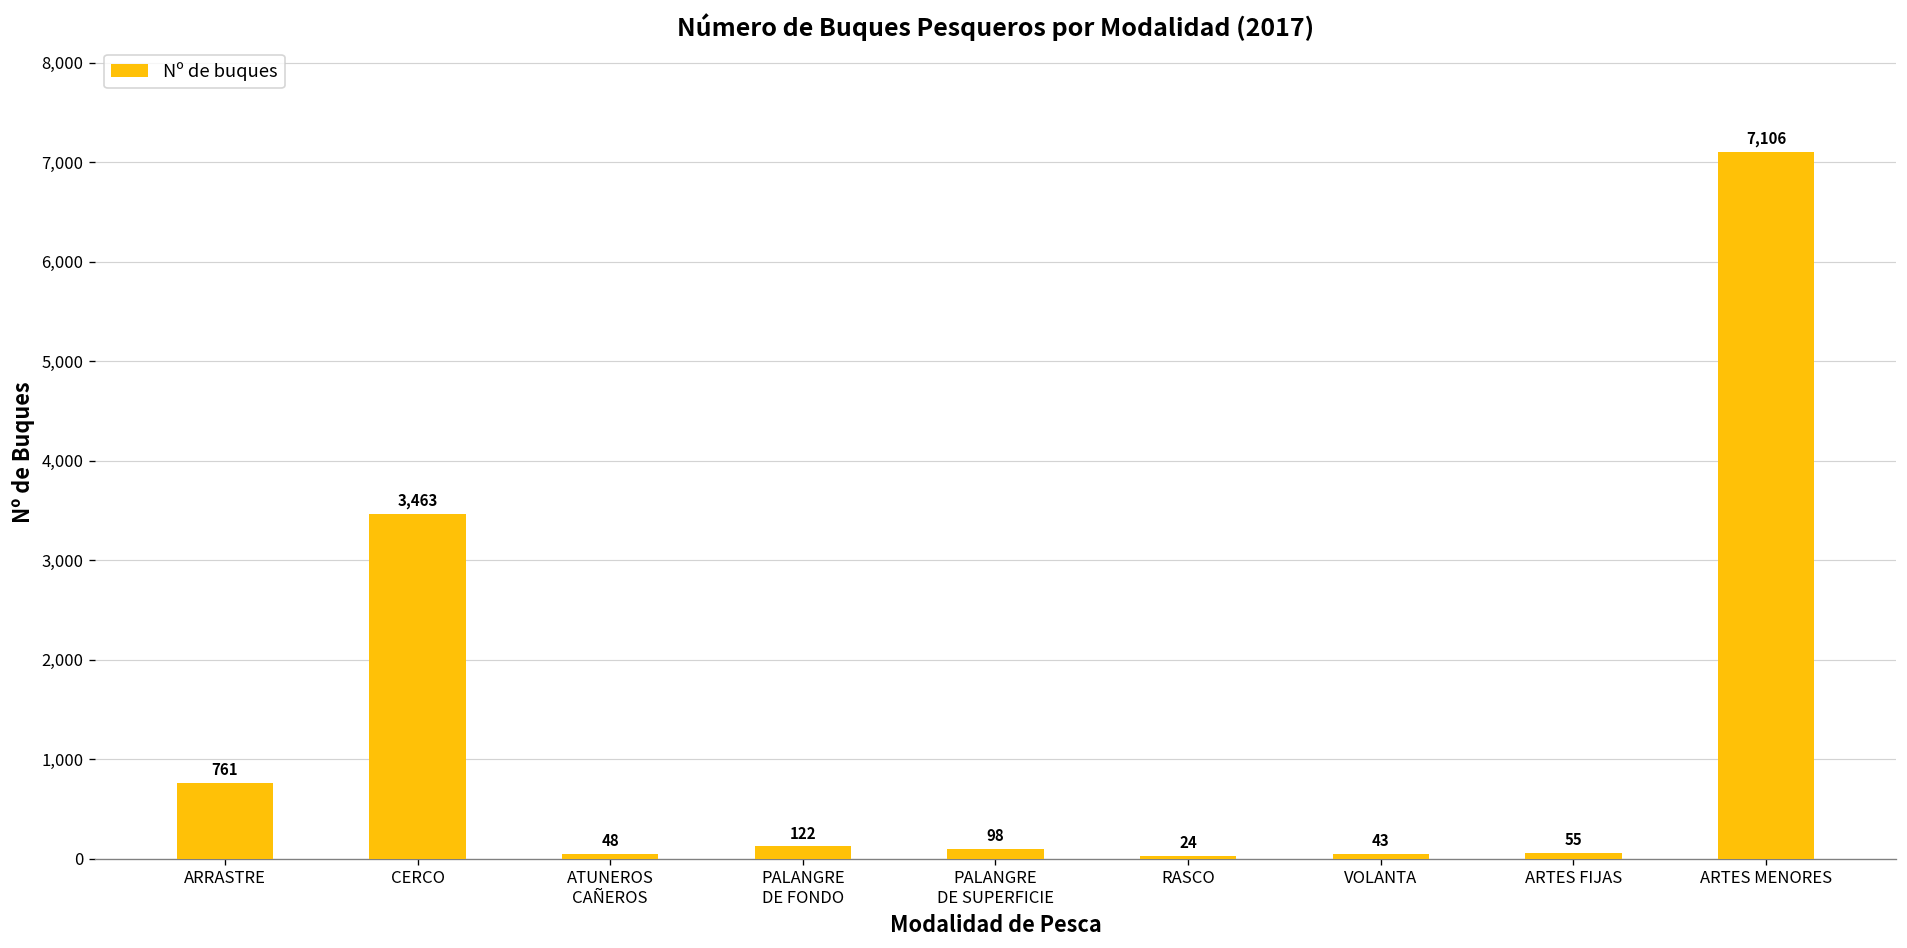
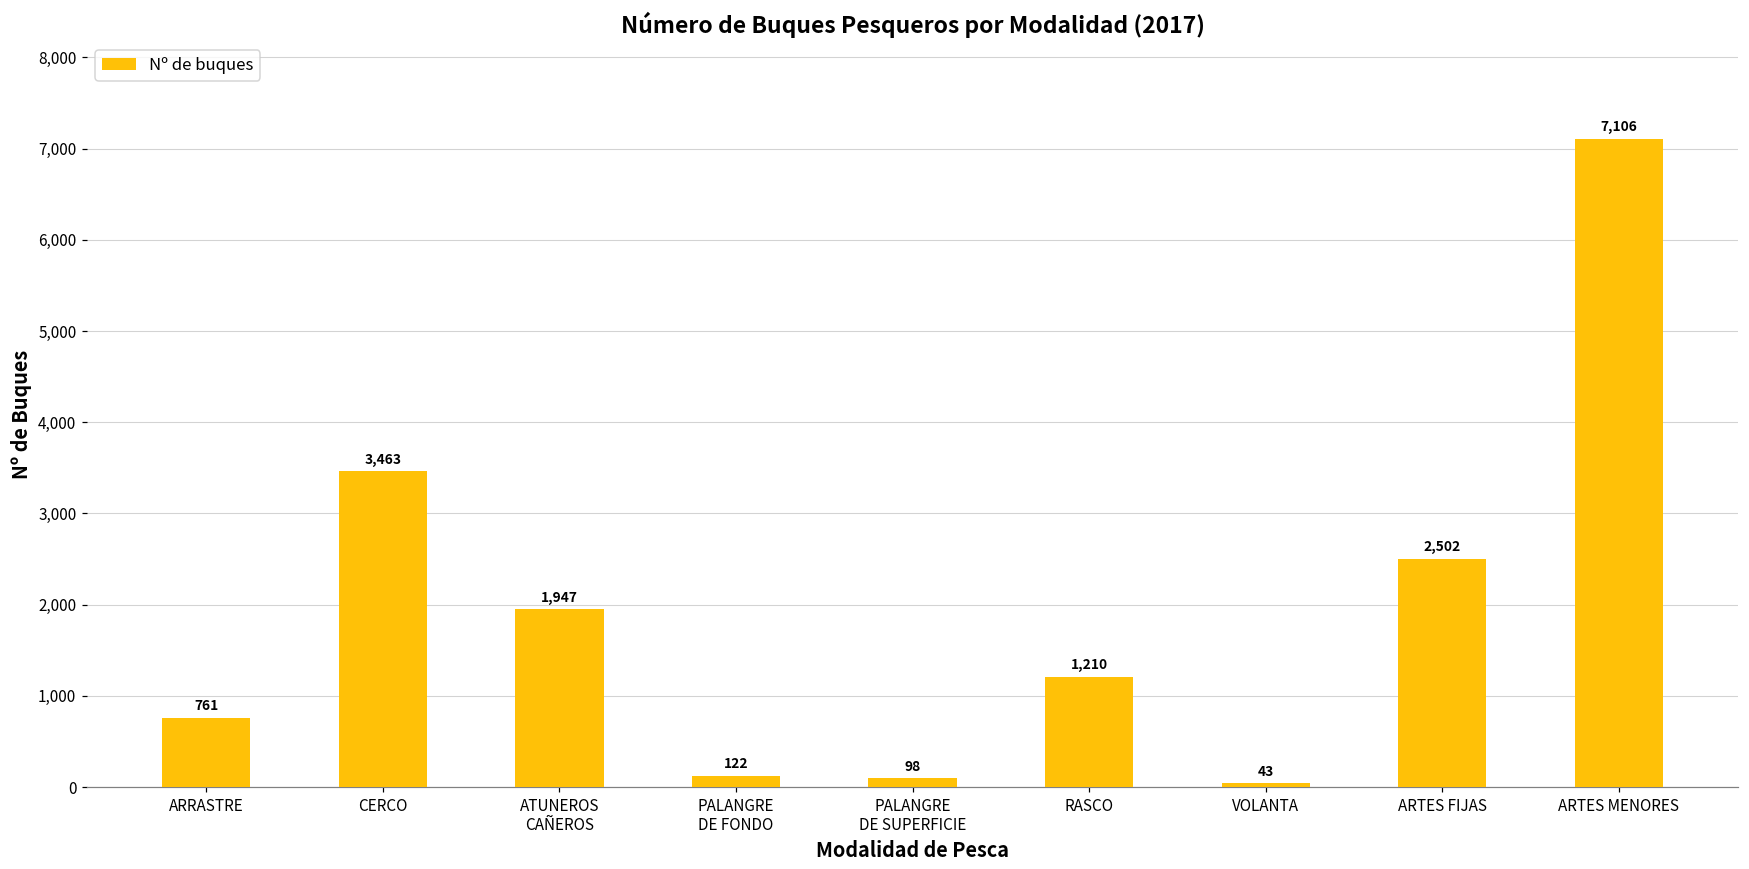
  {
    "ARRASTRE": "761",
    "CERCO": "3,463",
-   "ATUNEROS CAÑEROS": "48",
+   "ATUNEROS CAÑEROS": "1,947",
    "PALANGRE DE FONDO": "122",
    "PALANGRE DE SUPERFICIE": "98",
-   "RASCO": "24",
+   "RASCO": "1,210",
    "VOLANTA": "43",
-   "ARTES FIJAS": "55",
+   "ARTES FIJAS": "2,502",
    "ARTES MENORES": "7,106"
  }
